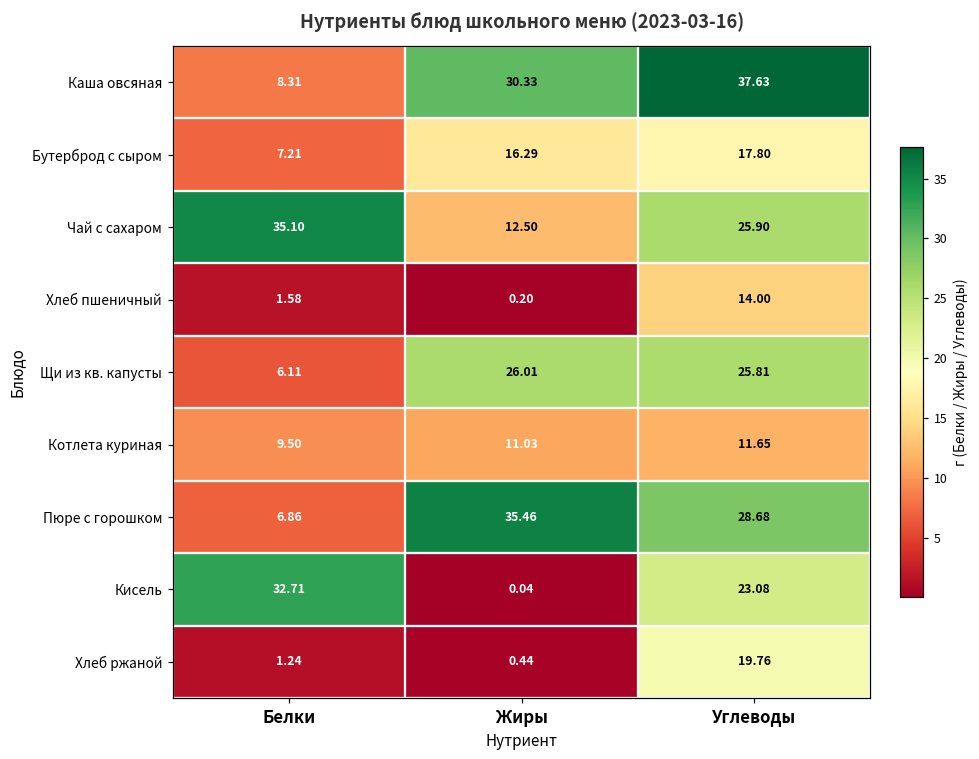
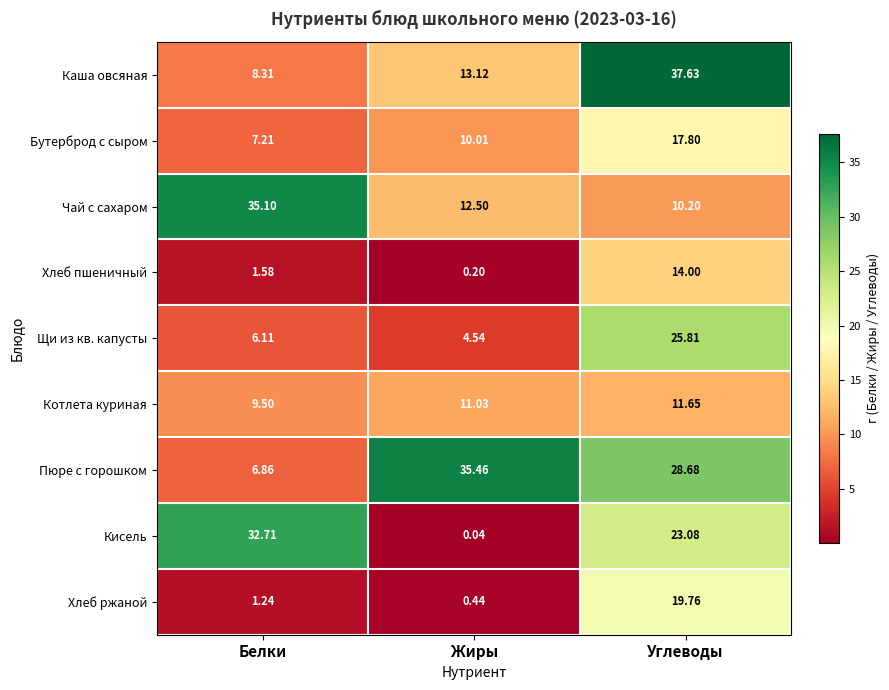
  {
    "Каша овсяная": {
      "Белки": 8.31,
-     "Жиры": 30.33,
+     "Жиры": 13.12,
      "Углеводы": 37.63
    },
    "Бутерброд с сыром": {
      "Белки": 7.21,
-     "Жиры": 16.29,
+     "Жиры": 10.01,
      "Углеводы": 17.80
    },
    "Чай с сахаром": {
      "Белки": 35.10,
      "Жиры": 12.50,
-     "Углеводы": 25.90
+     "Углеводы": 10.20
    },
    "Хлеб пшеничный": {
      "Белки": 1.58,
      "Жиры": 0.20,
      "Углеводы": 14.00
    },
    "Щи из кв. капусты": {
      "Белки": 6.11,
-     "Жиры": 26.01,
+     "Жиры": 4.54,
      "Углеводы": 25.81
    },
    "Котлета куриная": {
      "Белки": 9.50,
      "Жиры": 11.03,
      "Углеводы": 11.65
    },
    "Пюре с горошком": {
      "Белки": 6.86,
      "Жиры": 35.46,
      "Углеводы": 28.68
    },
    "Кисель": {
      "Белки": 32.71,
      "Жиры": 0.04,
      "Углеводы": 23.08
    },
    "Хлеб ржаной": {
      "Белки": 1.24,
      "Жиры": 0.44,
      "Углеводы": 19.76
    }
  }
